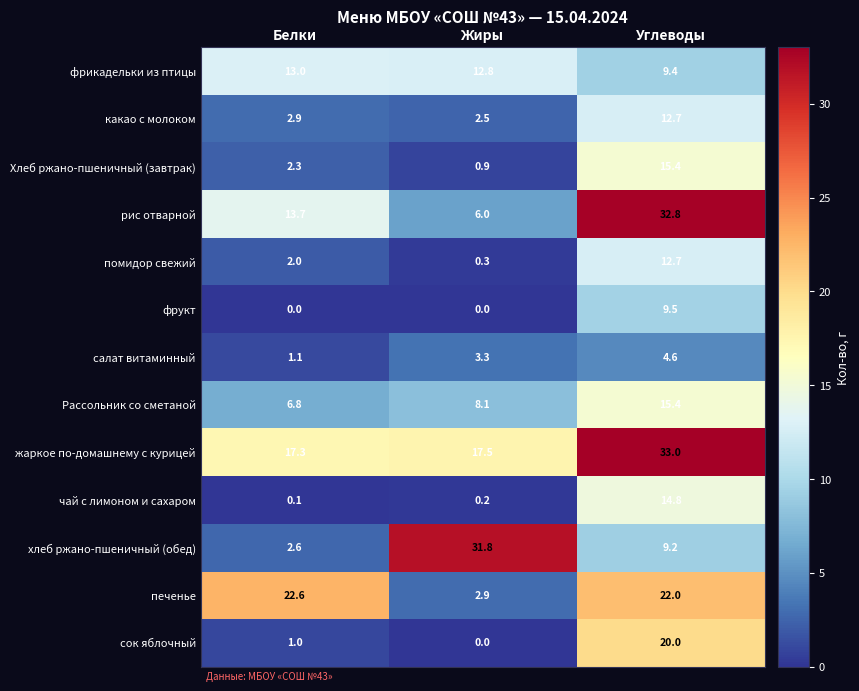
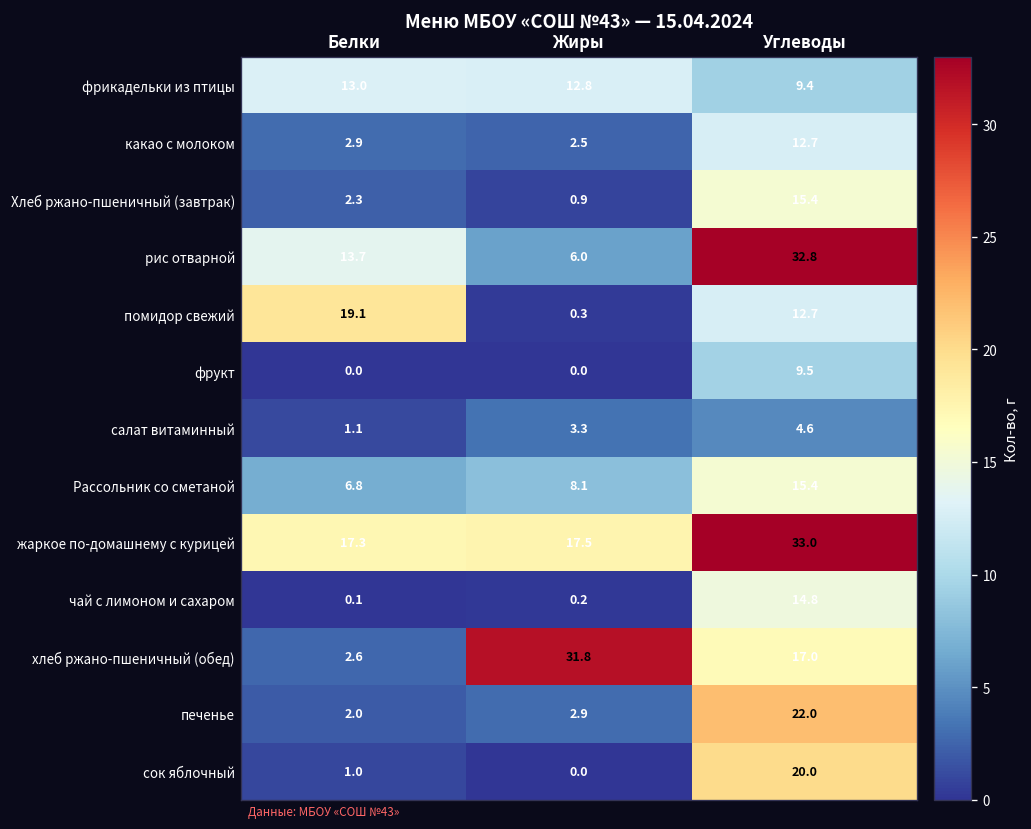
  {
    "фрикадельки из птицы": {
      "Углеводы": 9.4
    },
    "какао с молоком": {
      "Белки": 2.9,
      "Жиры": 2.5
    },
    "Хлеб ржано-пшеничный (завтрак)": {
      "Белки": 2.3,
      "Жиры": 0.9
    },
    "рис отварной": {
      "Жиры": 6.0,
      "Углеводы": 32.8
    },
    "помидор свежий": {
-     "Белки": 2.0,
+     "Белки": 19.1,
      "Жиры": 0.3
    },
    "фрукт": {
      "Белки": 0.0,
      "Жиры": 0.0,
      "Углеводы": 9.5
    },
    "салат витаминный": {
      "Белки": 1.1,
      "Жиры": 3.3,
      "Углеводы": 4.6
    },
    "Рассольник со сметаной": {
      "Белки": 6.8,
      "Жиры": 8.1
    },
    "жаркое по-домашнему с курицей": {
      "Белки": 17.3,
      "Жиры": 17.5,
      "Углеводы": 33.0
    },
    "чай с лимоном и сахаром": {
      "Белки": 0.1,
      "Жиры": 0.2
    },
    "хлеб ржано-пшеничный (обед)": {
      "Белки": 2.6,
      "Жиры": 31.8,
-     "Углеводы": 9.2
+     "Углеводы": 17.0
    },
    "печенье": {
-     "Белки": 22.6,
+     "Белки": 2.0,
      "Жиры": 2.9,
      "Углеводы": 22.0
    },
    "сок яблочный": {
      "Белки": 1.0,
      "Жиры": 0.0,
      "Углеводы": 20.0
    }
  }
